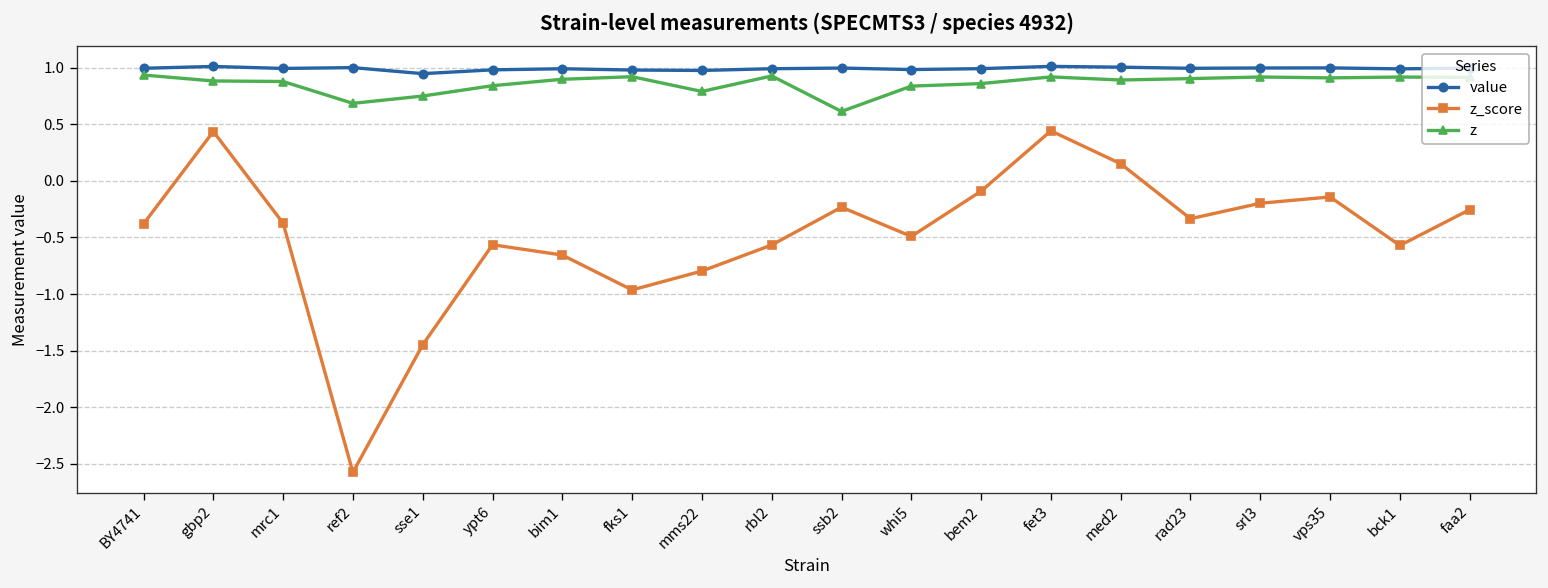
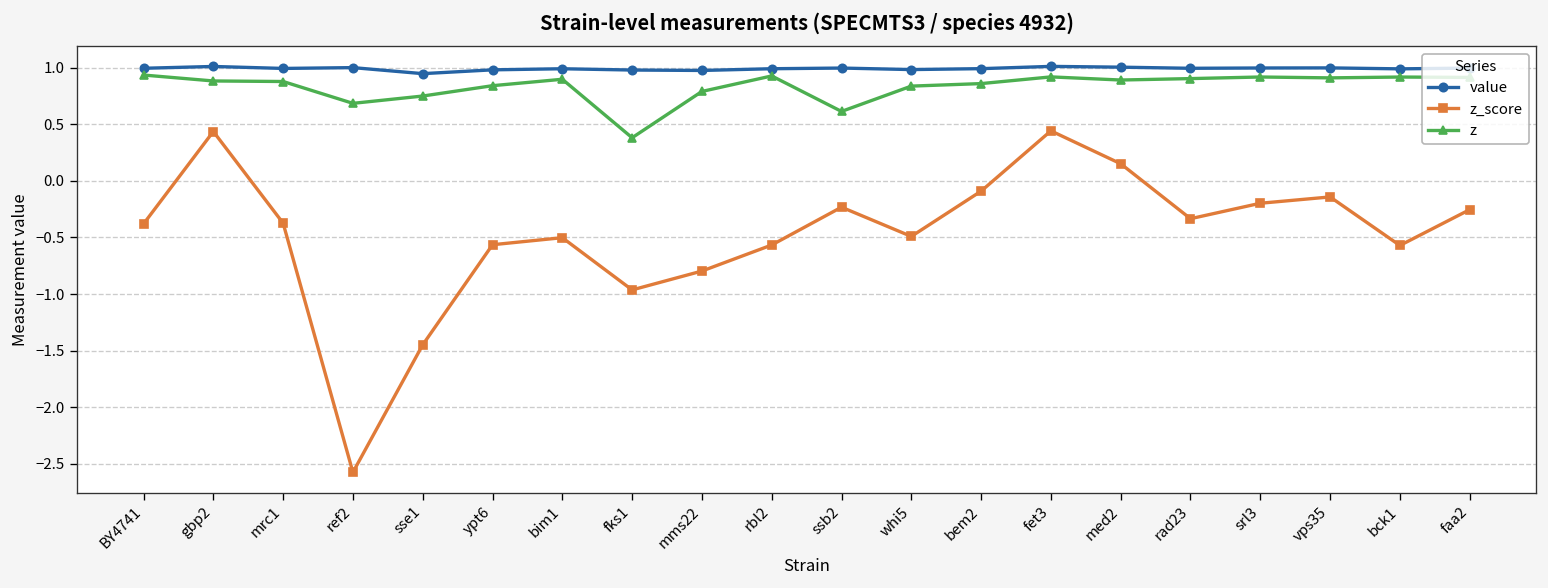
  {
    "value": {
      "BY4741": 1.0,
      "gbp2": 1.0,
      "mrc1": 1.0,
      "ref2": 1.0,
      "sse1": 0.9,
      "ypt6": 1.0,
      "bim1": 1.0,
      "fks1": 1.0,
      "mms22": 1.0,
      "rbl2": 1.0,
      "ssb2": 1.0,
      "whi5": 1.0,
      "bem2": 1.0,
      "fet3": 1.0,
      "med2": 1.0,
      "rad23": 1.0,
      "srl3": 1.0,
      "vps35": 1.0,
      "bck1": 1.0
    },
    "z_score": {
      "BY4741": -0.4,
      "gbp2": 0.4,
      "mrc1": -0.4,
      "ref2": -2.6,
      "sse1": -1.4,
      "ypt6": -0.6,
-     "bim1": -0.7,
+     "bim1": -0.5,
      "fks1": -1.0,
      "mms22": -0.8,
      "rbl2": -0.6,
      "ssb2": -0.2,
      "whi5": -0.5,
      "bem2": -0.1,
      "fet3": 0.4,
      "med2": 0.2,
      "rad23": -0.3,
      "srl3": -0.2,
      "vps35": -0.1,
      "bck1": -0.6,
      "faa2": -0.3
    },
    "z": {
      "BY4741": 0.9,
      "gbp2": 0.9,
      "mrc1": 0.9,
      "ref2": 0.7,
      "sse1": 0.7,
      "ypt6": 0.8,
      "bim1": 0.9,
-     "fks1": 0.9,
+     "fks1": 0.4,
      "mms22": 0.8,
      "rbl2": 0.9,
      "ssb2": 0.6,
      "whi5": 0.8,
      "bem2": 0.9,
      "fet3": 0.9,
      "med2": 0.9,
      "rad23": 0.9,
      "srl3": 0.9,
      "vps35": 0.9,
      "bck1": 0.9
    }
  }
